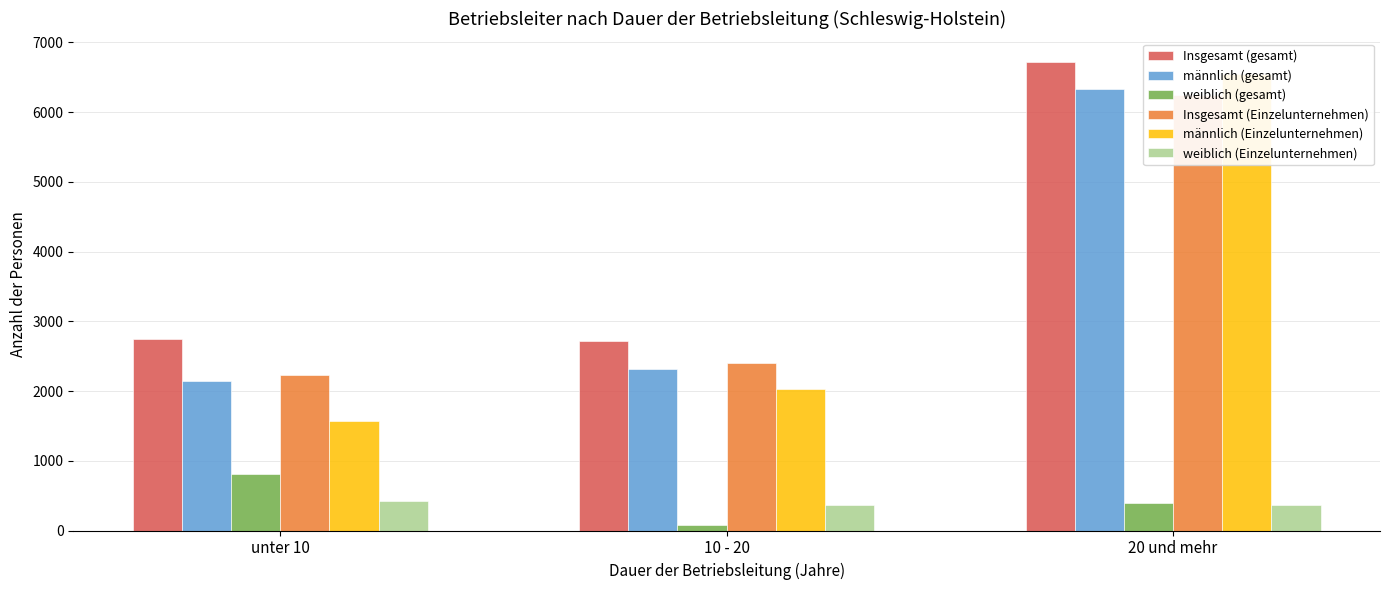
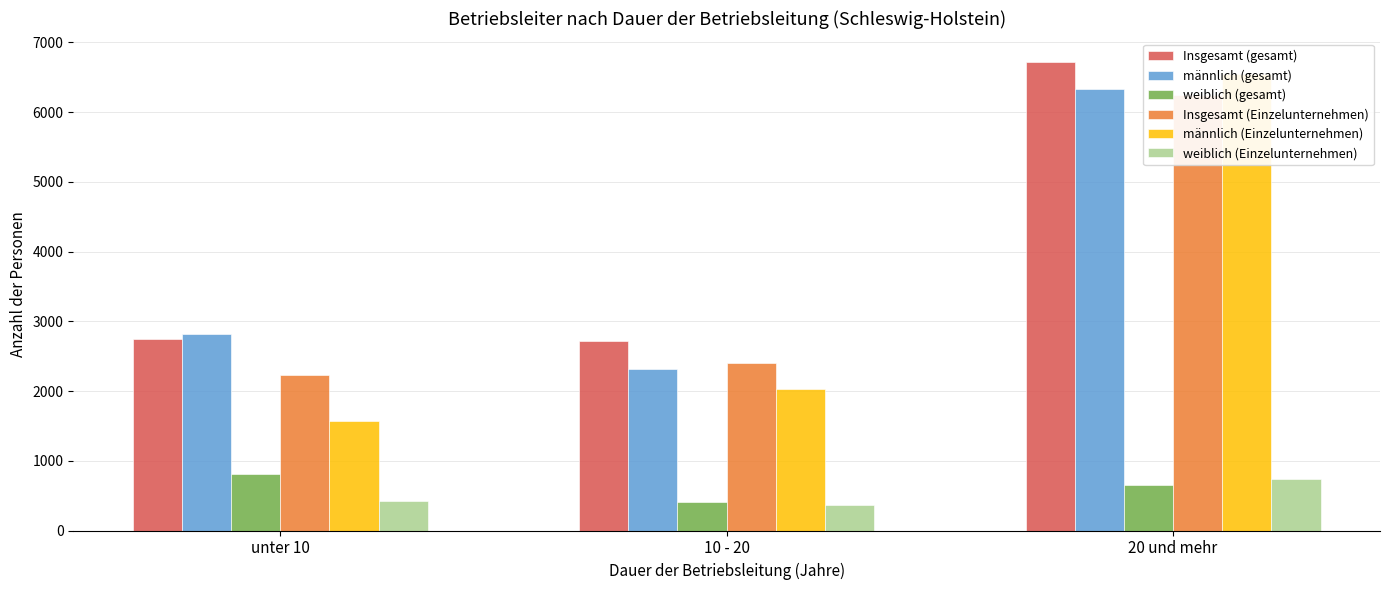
  {
    "männlich (gesamt)": {
-     "unter 10": 2100,
+     "unter 10": 2800,
      "10 - 20": 2300,
      "20 und mehr": 6300
    },
    "weiblich (gesamt)": {
      "unter 10": 800,
-     "10 - 20": 100,
-     "20 und mehr": 400
+     "10 - 20": 400,
+     "20 und mehr": 600
    },
    "männlich (Einzelunternehmen)": {
      "unter 10": 1600,
      "10 - 20": 2000
    },
    "weiblich (Einzelunternehmen)": {
      "unter 10": 400,
      "10 - 20": 400,
-     "20 und mehr": 400
+     "20 und mehr": 700
    }
  }
